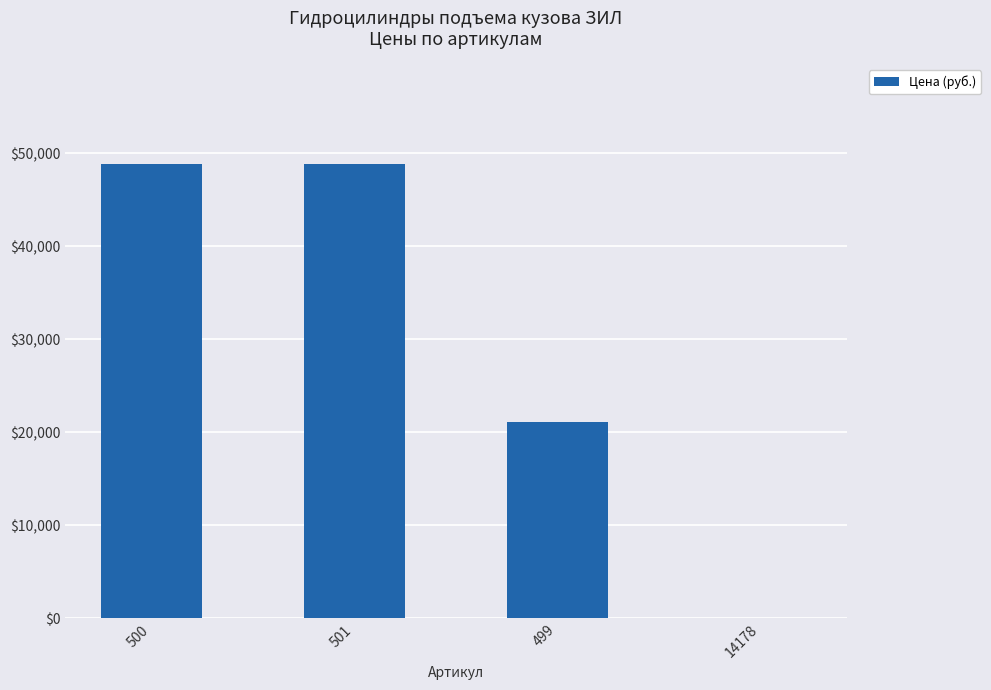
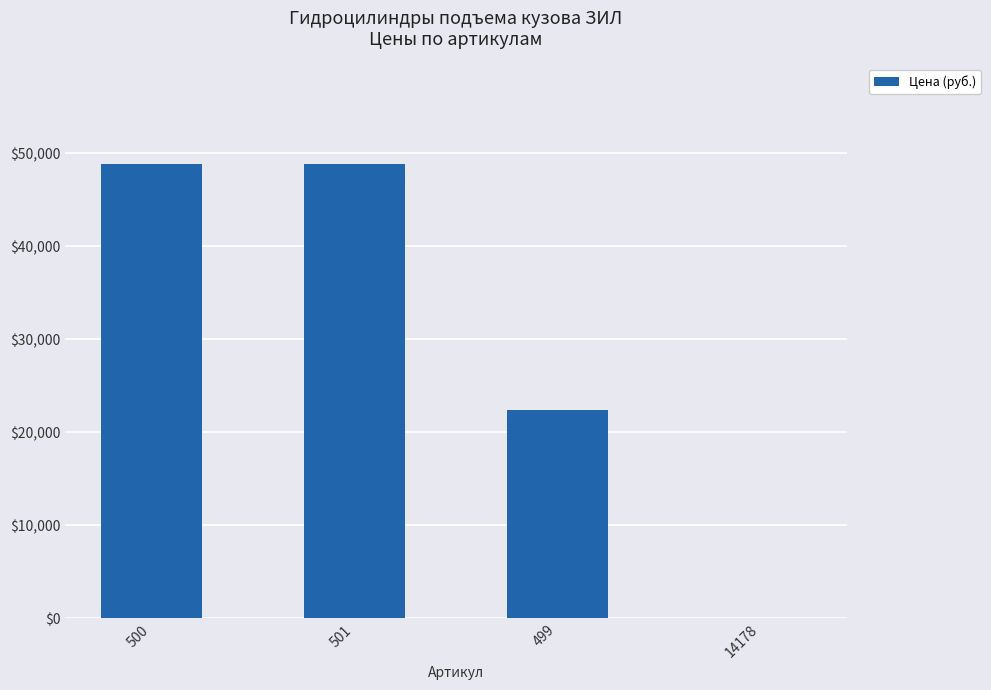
  {
    "500": "$49,000",
    "501": "$49,000",
-   "499": "$21,000",
+   "499": "$22,000",
    "14178": "$0"
  }
